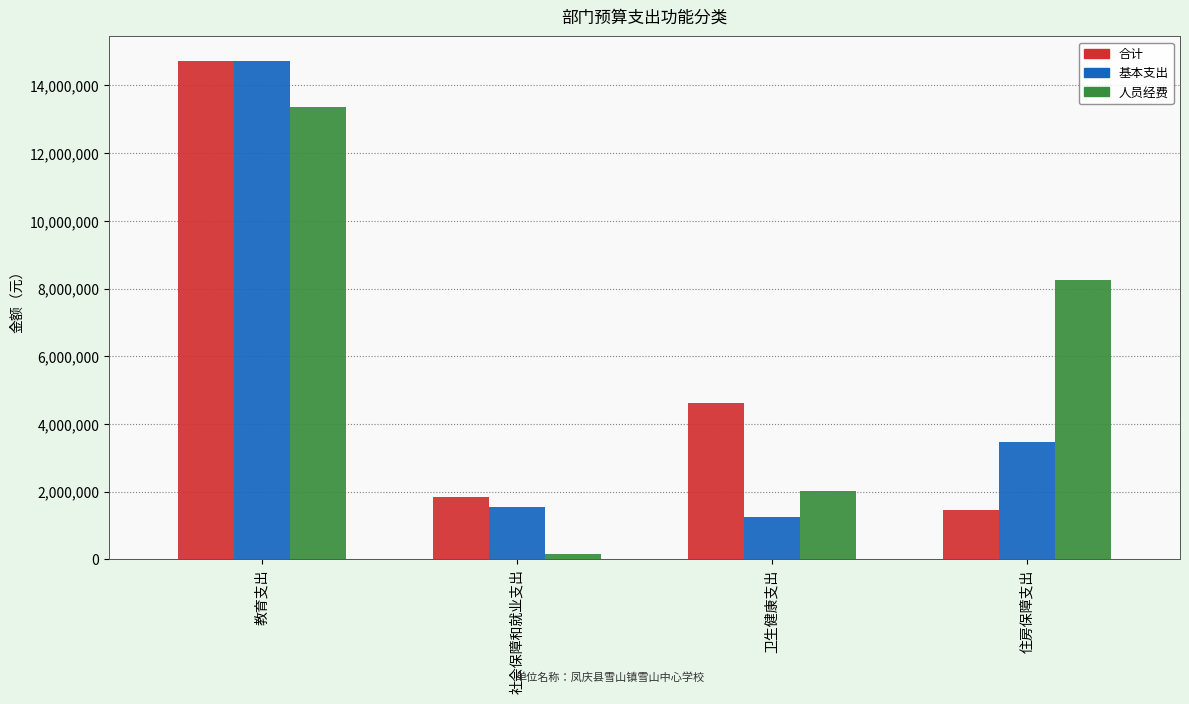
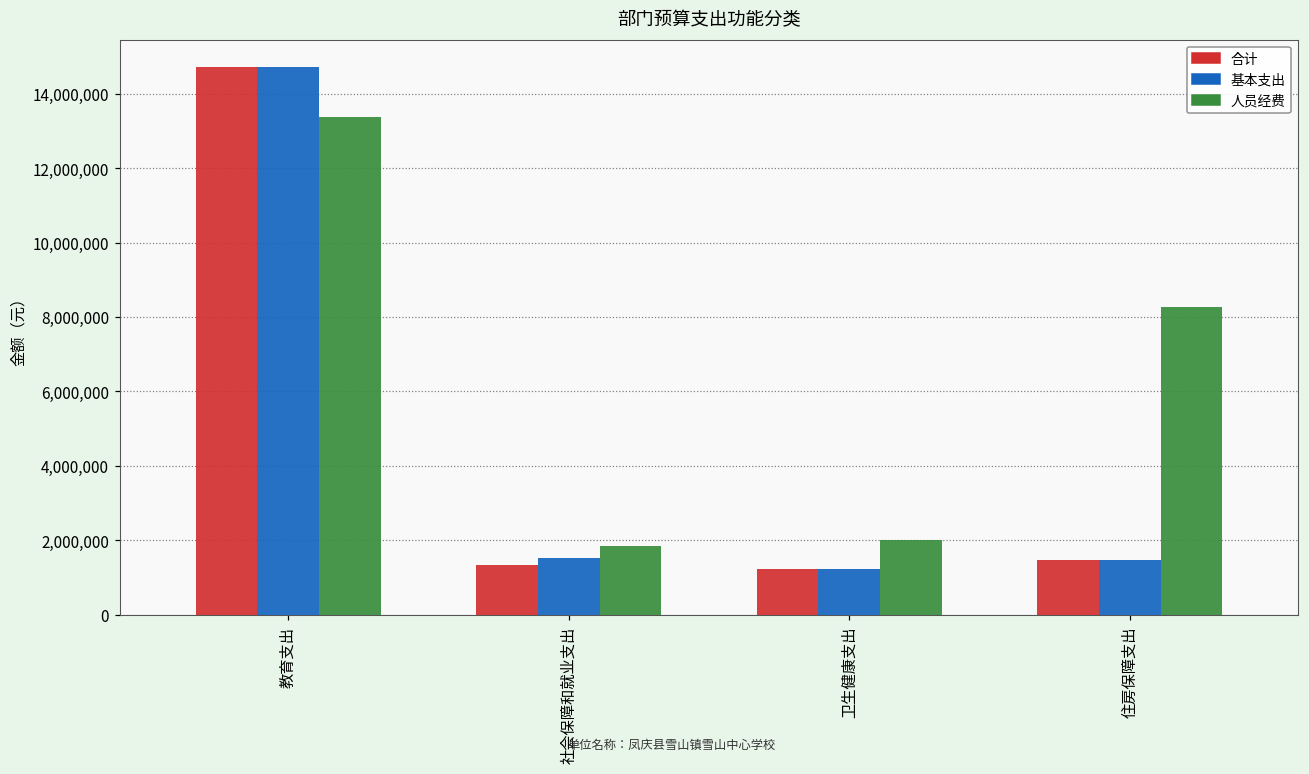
  {
    "合计": {
      "教育支出": "14,700,000",
-     "社会保障和就业支出": "1,800,000",
-     "卫生健康支出": "4,600,000",
+     "社会保障和就业支出": "1,300,000",
+     "卫生健康支出": "1,200,000",
      "住房保障支出": "1,500,000"
    },
    "基本支出": {
      "教育支出": "14,700,000",
      "社会保障和就业支出": "1,500,000",
      "卫生健康支出": "1,200,000",
-     "住房保障支出": "3,500,000"
+     "住房保障支出": "1,500,000"
    },
    "人员经费": {
      "教育支出": "13,400,000",
-     "社会保障和就业支出": "200,000",
+     "社会保障和就业支出": "1,800,000",
      "卫生健康支出": "2,000,000",
      "住房保障支出": "8,300,000"
    }
  }
